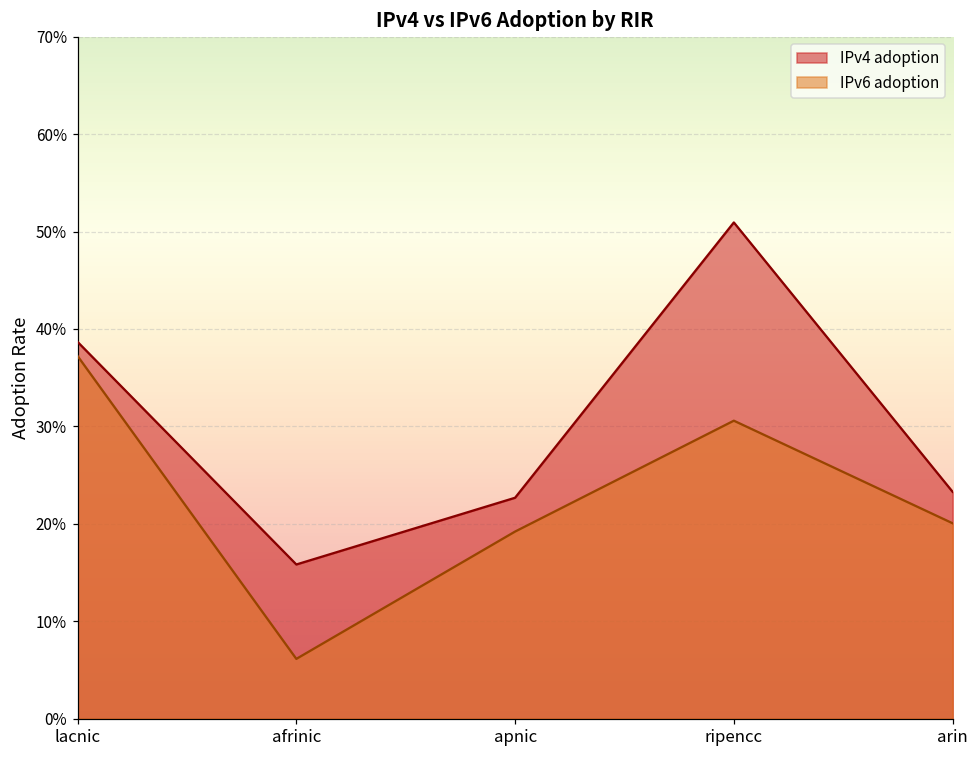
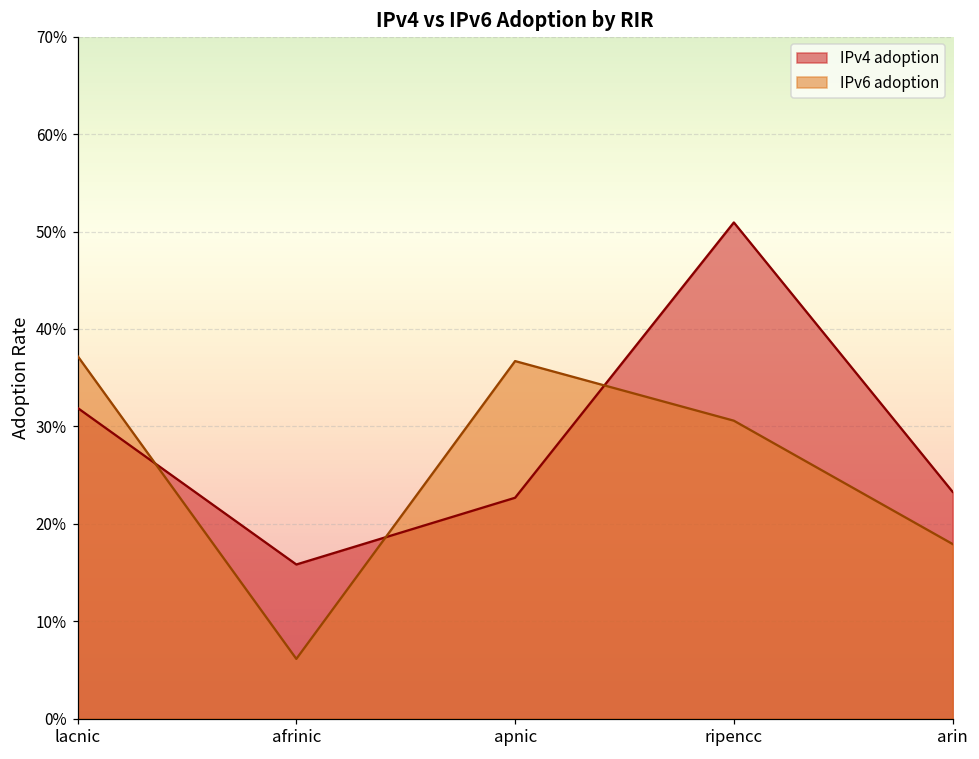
  {
    "IPv4 adoption": {
-     "lacnic": "39%",
+     "lacnic": "32%",
      "afrinic": "16%",
      "apnic": "23%",
      "ripencc": "51%",
      "arin": "23%"
    },
    "IPv6 adoption": {
      "lacnic": "37%",
      "afrinic": "6%",
-     "apnic": "19%",
+     "apnic": "37%",
      "ripencc": "31%",
-     "arin": "20%"
+     "arin": "18%"
    }
  }
